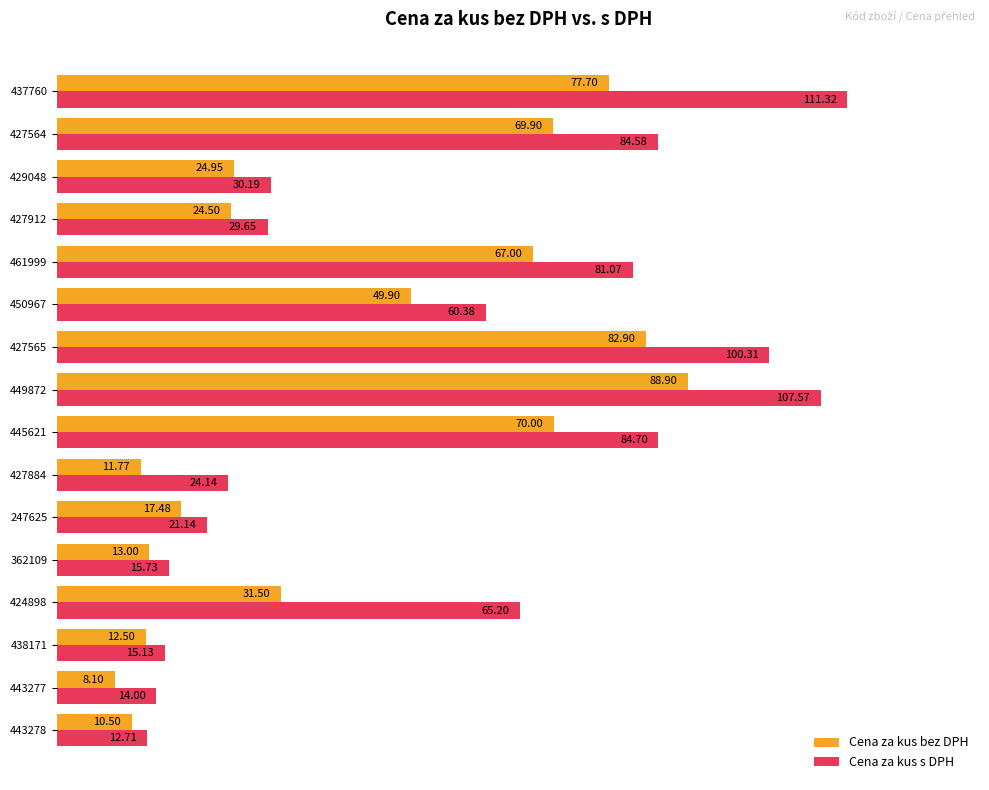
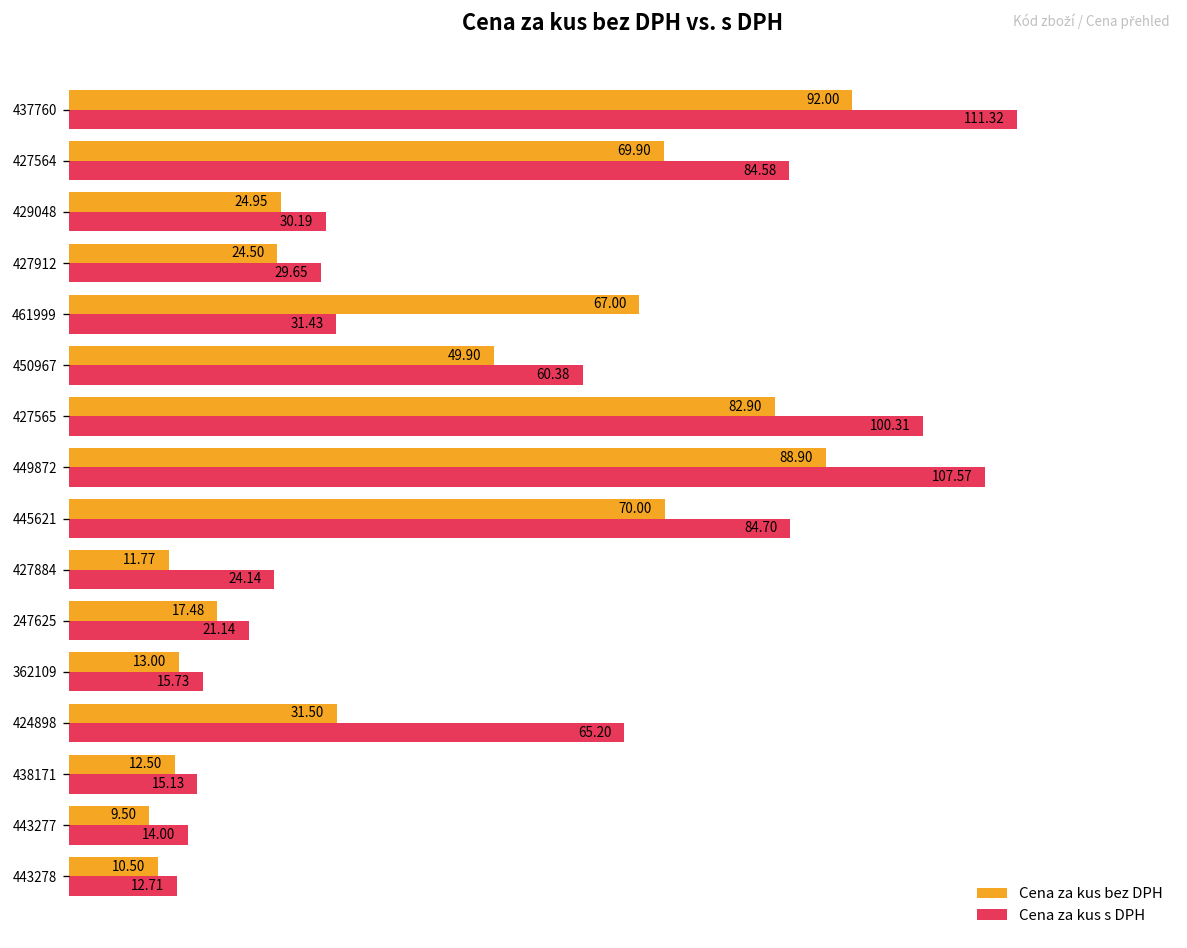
  {
    "Cena za kus bez DPH": {
-     "437760": 77.70,
+     "437760": 92.00,
      "427564": 69.90,
      "429048": 24.95,
      "427912": 24.50,
      "461999": 67.00,
      "450967": 49.90,
      "427565": 82.90,
      "449872": 88.90,
      "445621": 70.00,
      "427884": 11.77,
      "247625": 17.48,
      "362109": 13.00,
      "424898": 31.50,
      "438171": 12.50,
-     "443277": 8.10,
+     "443277": 9.50,
      "443278": 10.50
    },
    "Cena za kus s DPH": {
      "437760": 111.32,
      "427564": 84.58,
      "429048": 30.19,
      "427912": 29.65,
-     "461999": 81.07,
+     "461999": 31.43,
      "450967": 60.38,
      "427565": 100.31,
      "449872": 107.57,
      "445621": 84.70,
      "427884": 24.14,
      "247625": 21.14,
      "362109": 15.73,
      "424898": 65.20,
      "438171": 15.13,
      "443277": 14.00,
      "443278": 12.71
    }
  }
